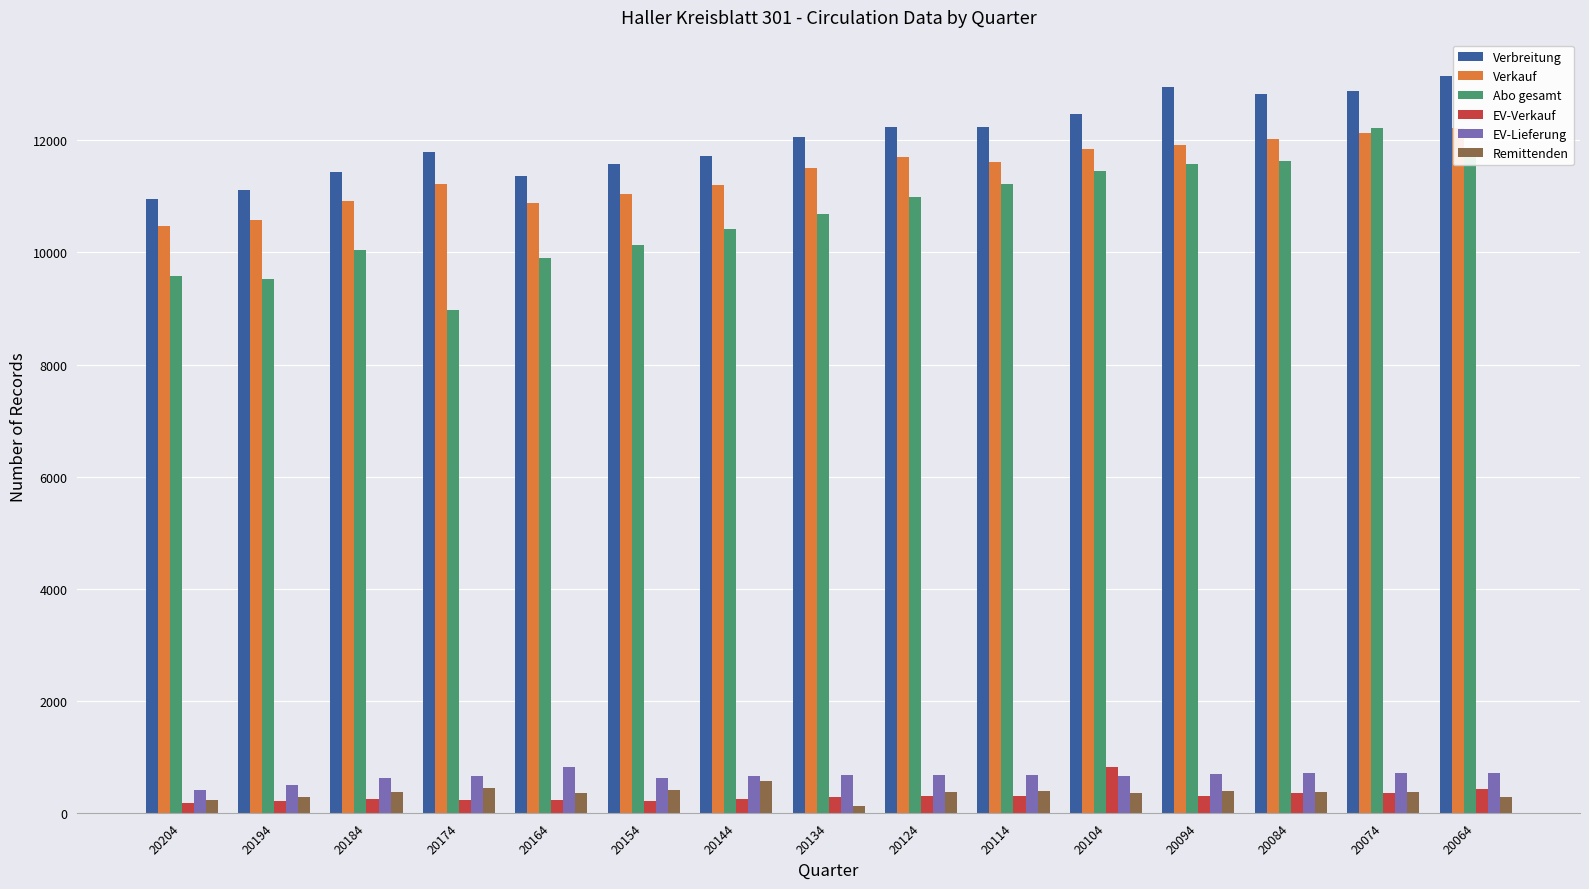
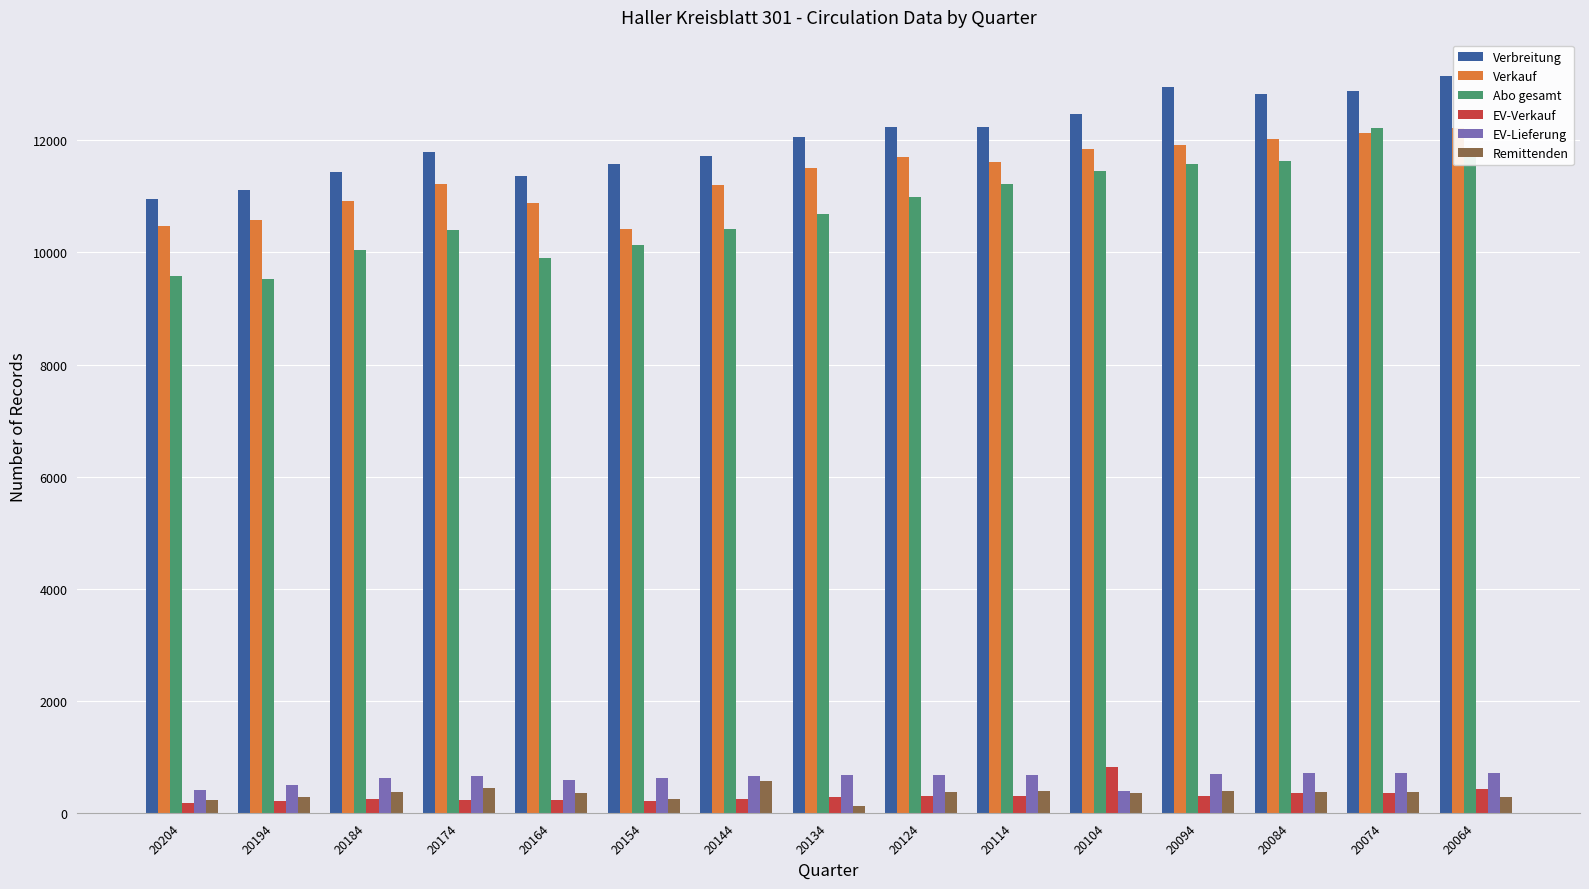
  {
    "Verbreitung": {
      "20204": 11000,
      "20194": 11100,
      "20184": 11400,
      "20174": 11800,
      "20164": 11400,
      "20154": 11600,
      "20144": 11700,
      "20134": 12100,
      "20124": 12200,
      "20114": 12200,
      "20104": 12500,
      "20094": 12900,
      "20084": 12800,
      "20074": 12900,
      "20064": 13100
    },
    "Verkauf": {
      "20204": 10500,
      "20194": 10600,
      "20184": 10900,
      "20174": 11200,
      "20164": 10900,
-     "20154": 11000,
+     "20154": 10400,
      "20144": 11200,
      "20134": 11500,
      "20124": 11700,
      "20114": 11600,
      "20104": 11800,
      "20094": 11900,
      "20084": 12000,
      "20074": 12100
    },
    "Abo gesamt": {
      "20204": 9600,
      "20194": 9500,
      "20184": 10100,
-     "20174": 9000,
+     "20174": 10400,
      "20164": 9900,
      "20154": 10100,
      "20144": 10400,
      "20134": 10700,
      "20124": 11000,
      "20114": 11200,
      "20104": 11500,
      "20094": 11600,
      "20084": 11600,
      "20074": 12200
    },
    "EV-Verkauf": {
      "20204": 200,
      "20194": 200,
      "20184": 200,
      "20174": 200,
      "20164": 200,
      "20154": 200,
      "20144": 200,
      "20134": 300,
      "20124": 300,
      "20114": 300,
      "20104": 800,
      "20094": 300,
      "20084": 300,
      "20074": 400,
      "20064": 400
    },
    "EV-Lieferung": {
      "20204": 400,
      "20194": 500,
      "20184": 600,
      "20174": 700,
-     "20164": 800,
+     "20164": 600,
      "20154": 600,
      "20144": 700,
      "20134": 700,
      "20124": 700,
      "20114": 700,
-     "20104": 600,
+     "20104": 400,
      "20094": 700,
      "20084": 700,
      "20074": 700,
      "20064": 700
    },
    "Remittenden": {
      "20204": 200,
      "20194": 300,
      "20184": 400,
      "20174": 400,
      "20164": 400,
-     "20154": 400,
+     "20154": 200,
      "20144": 600,
      "20134": 100,
      "20124": 400,
      "20114": 400,
      "20104": 400,
      "20094": 400,
      "20084": 400,
      "20074": 400,
      "20064": 300
    }
  }
